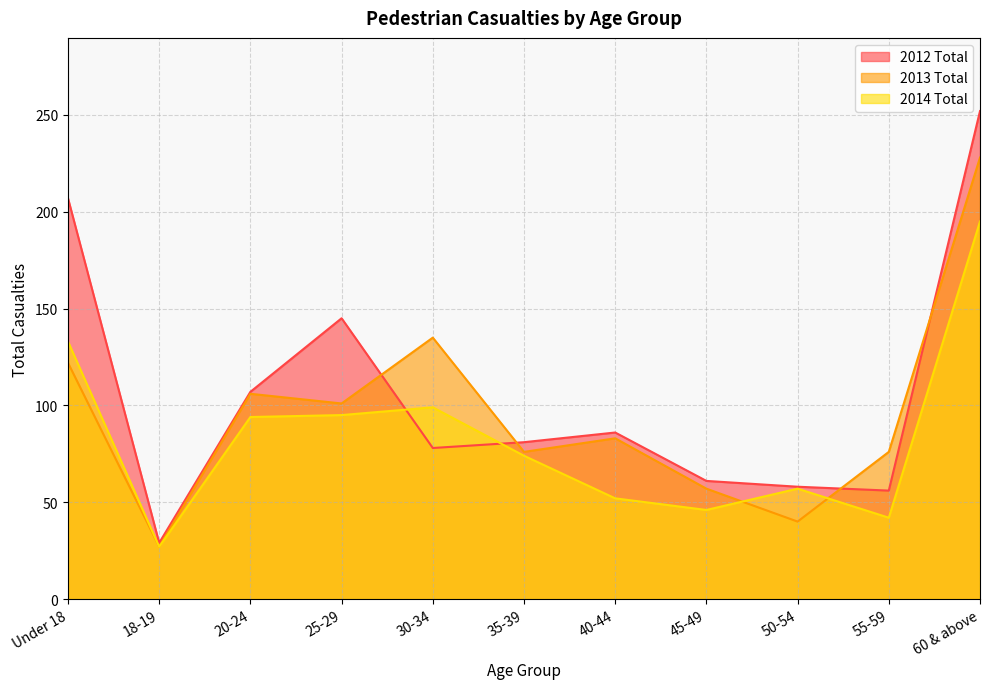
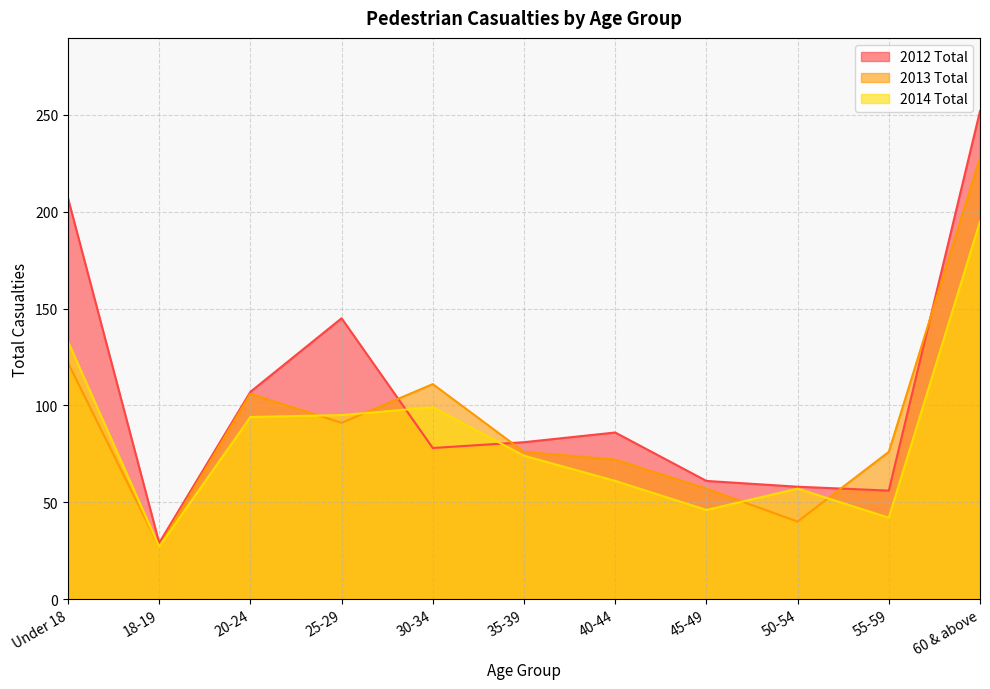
  {
    "2012 Total": {
      "Under 18": 207,
      "18-19": 29,
      "25-29": 145,
      "30-34": 78,
      "35-39": 81,
      "40-44": 86,
      "45-49": 61,
      "55-59": 56,
      "60 & above": 252
    },
    "2013 Total": {
      "Under 18": 122,
-     "25-29": 101,
-     "30-34": 135,
+     "25-29": 91,
+     "30-34": 111,
      "35-39": 76,
-     "40-44": 83,
+     "40-44": 72,
      "45-49": 57,
      "50-54": 40,
      "55-59": 76,
      "60 & above": 228
    },
    "2014 Total": {
      "Under 18": 133,
      "20-24": 94,
      "25-29": 95,
      "30-34": 99,
      "35-39": 74,
-     "40-44": 52,
+     "40-44": 61,
      "45-49": 46,
      "55-59": 42,
      "60 & above": 195
    }
  }
